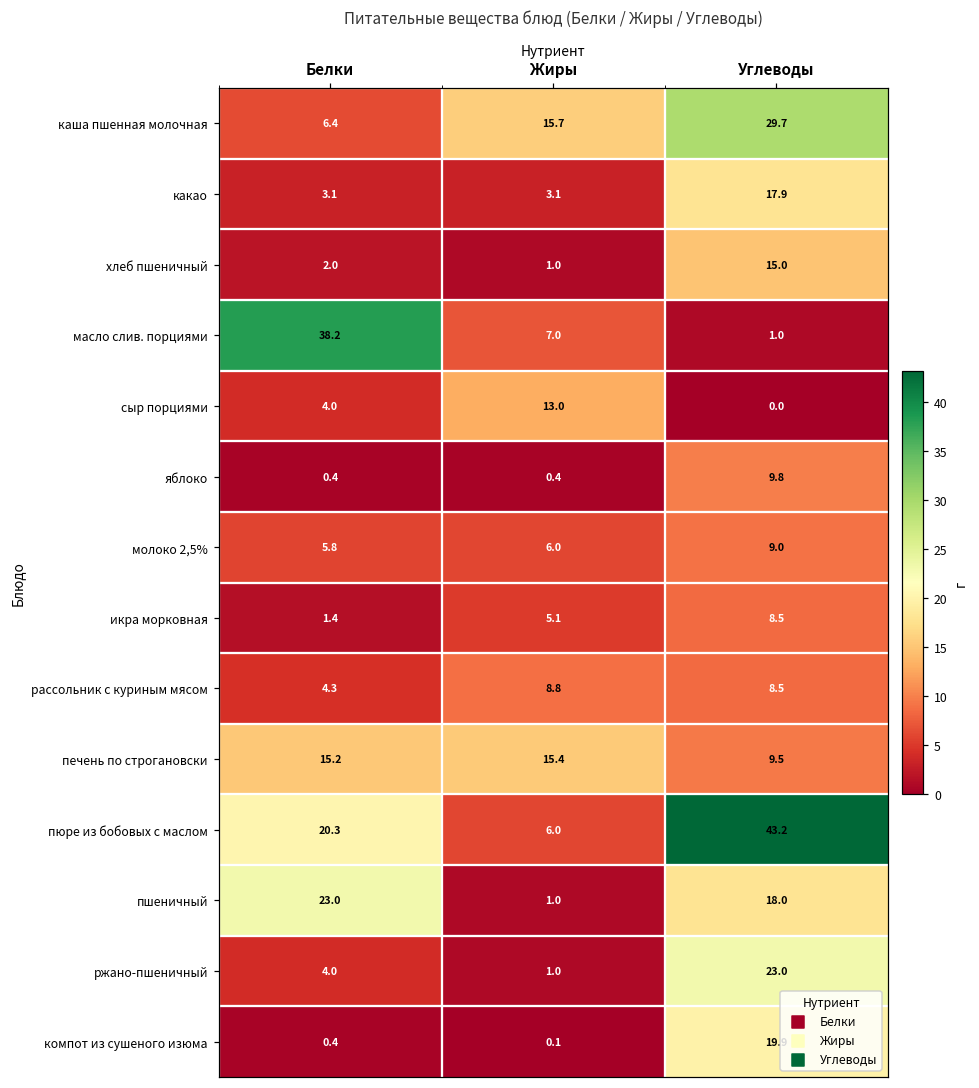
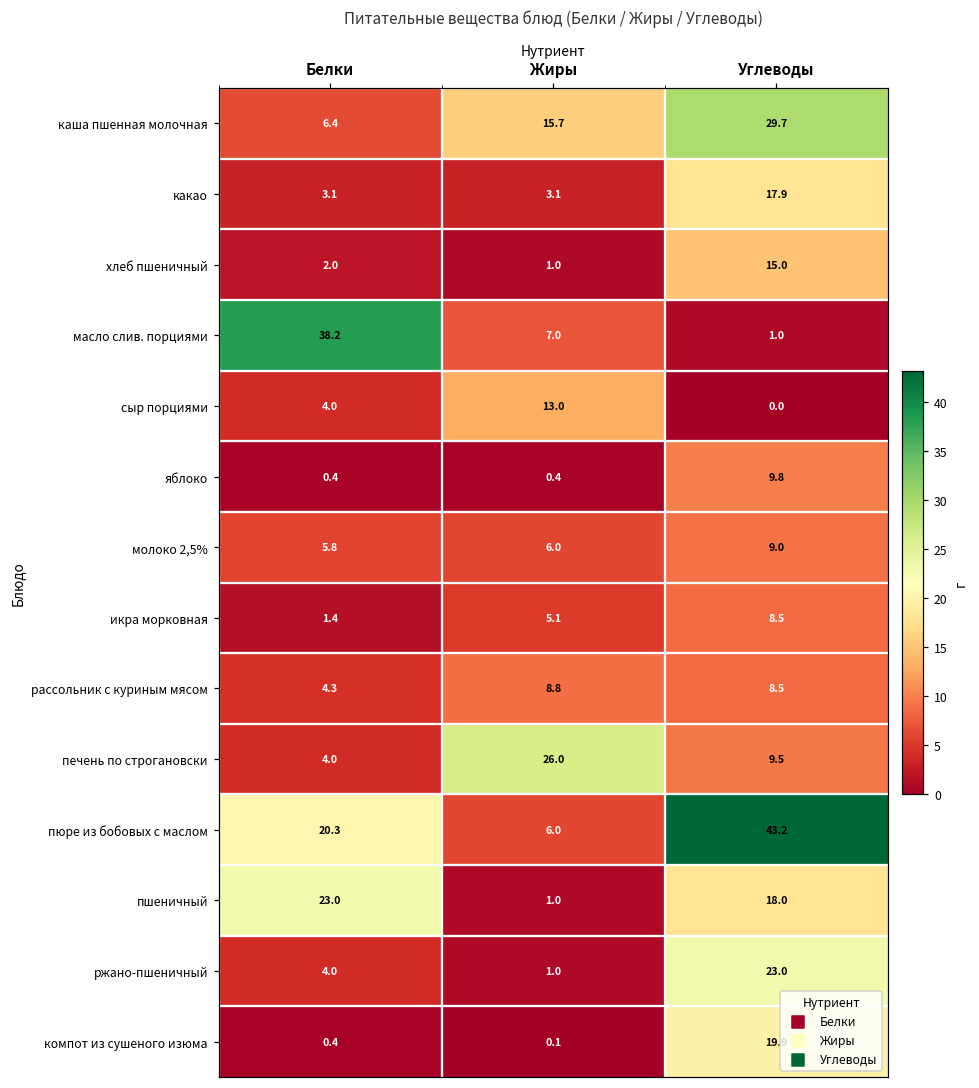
  {
    "каша пшенная молочная": {
      "Белки": 6.4,
      "Жиры": 15.7,
      "Углеводы": 29.7
    },
    "какао": {
      "Белки": 3.1,
      "Жиры": 3.1,
      "Углеводы": 17.9
    },
    "хлеб пшеничный": {
      "Белки": 2.0,
      "Жиры": 1.0,
      "Углеводы": 15.0
    },
    "масло слив. порциями": {
      "Белки": 38.2,
      "Жиры": 7.0,
      "Углеводы": 1.0
    },
    "сыр порциями": {
      "Белки": 4.0,
      "Жиры": 13.0,
      "Углеводы": 0.0
    },
    "яблоко": {
      "Белки": 0.4,
      "Жиры": 0.4,
      "Углеводы": 9.8
    },
    "молоко 2,5%": {
      "Белки": 5.8,
      "Жиры": 6.0,
      "Углеводы": 9.0
    },
    "икра морковная": {
      "Белки": 1.4,
      "Жиры": 5.1,
      "Углеводы": 8.5
    },
    "рассольник с куриным мясом": {
      "Белки": 4.3,
      "Жиры": 8.8,
      "Углеводы": 8.5
    },
    "печень по строгановски": {
-     "Белки": 15.2,
-     "Жиры": 15.4,
+     "Белки": 4.0,
+     "Жиры": 26.0,
      "Углеводы": 9.5
    },
    "пюре из бобовых с маслом": {
      "Белки": 20.3,
      "Жиры": 6.0,
      "Углеводы": 43.2
    },
    "пшеничный": {
      "Белки": 23.0,
      "Жиры": 1.0,
      "Углеводы": 18.0
    },
    "ржано-пшеничный": {
      "Белки": 4.0,
      "Жиры": 1.0,
      "Углеводы": 23.0
    },
    "компот из сушеного изюма": {
      "Белки": 0.4,
      "Жиры": 0.1
    }
  }
